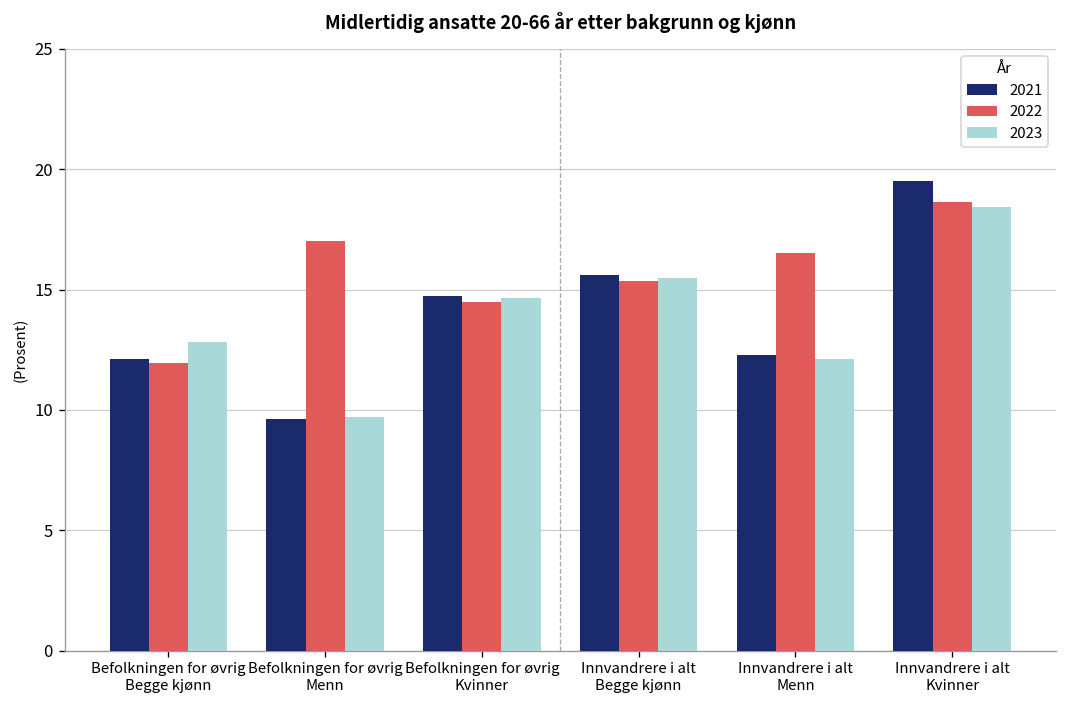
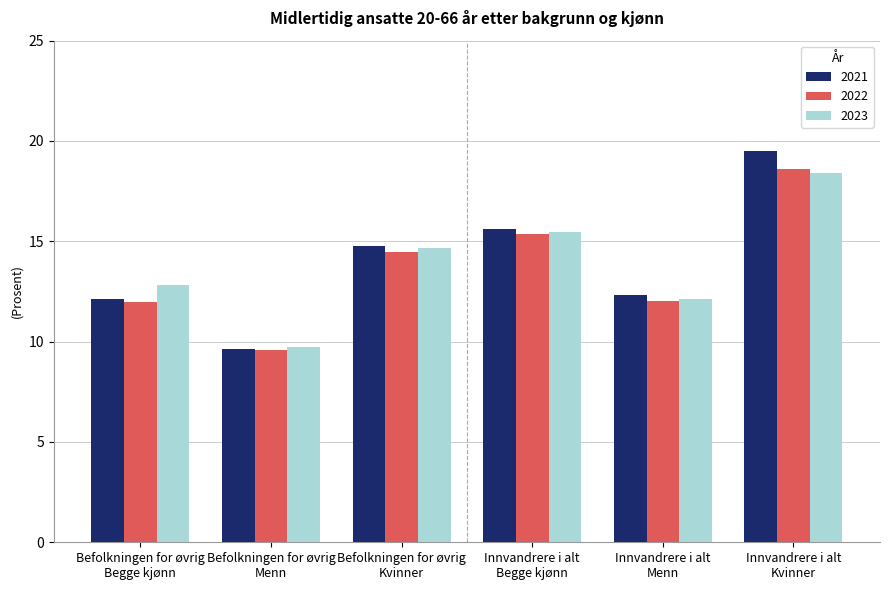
  {
    "2021": {
      "Befolkningen for øvrig Begge kjønn": 12.1,
      "Befolkningen for øvrig Menn": 9.6,
      "Befolkningen for øvrig Kvinner": 14.8,
      "Innvandrere i alt Begge kjønn": 15.6,
      "Innvandrere i alt Menn": 12.3,
      "Innvandrere i alt Kvinner": 19.5
    },
    "2022": {
      "Befolkningen for øvrig Begge kjønn": 12.0,
-     "Befolkningen for øvrig Menn": 17.0,
+     "Befolkningen for øvrig Menn": 9.6,
      "Befolkningen for øvrig Kvinner": 14.5,
      "Innvandrere i alt Begge kjønn": 15.3,
-     "Innvandrere i alt Menn": 16.5,
+     "Innvandrere i alt Menn": 12.0,
      "Innvandrere i alt Kvinner": 18.6
    },
    "2023": {
      "Befolkningen for øvrig Begge kjønn": 12.8,
      "Befolkningen for øvrig Menn": 9.7,
      "Befolkningen for øvrig Kvinner": 14.7,
      "Innvandrere i alt Begge kjønn": 15.5,
      "Innvandrere i alt Menn": 12.1,
      "Innvandrere i alt Kvinner": 18.4
    }
  }
